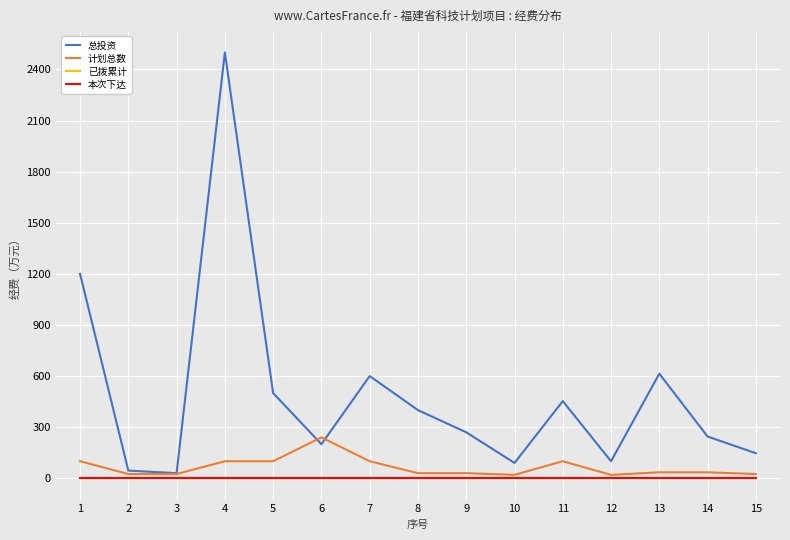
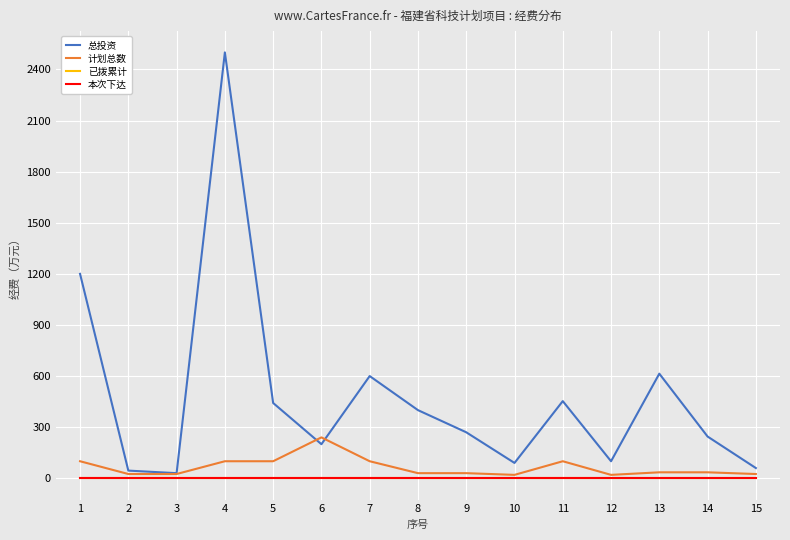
  {
    "总投资": {
      "1": 1200,
      "2": 50,
      "4": 2500,
-     "5": 500,
+     "5": 440,
      "6": 200,
      "7": 600,
      "8": 400,
      "9": 270,
      "10": 90,
      "11": 450,
      "12": 100,
      "13": 610,
      "14": 250,
-     "15": 150
+     "15": 60
    },
    "计划总数": {
      "1": 100,
      "2": 30,
      "4": 100,
      "5": 100,
      "6": 240,
      "7": 100,
      "8": 30,
      "9": 30,
      "10": 20,
      "11": 100,
      "12": 20,
      "13": 40,
      "14": 40,
      "15": 30
    },
    "本次下达": {
      "1": 0,
      "2": 0,
      "3": 0,
      "4": 0,
      "5": 0,
      "6": 0,
      "7": 0,
      "8": 0,
      "9": 0,
      "10": 0,
      "11": 0,
      "12": 0,
      "13": 0,
      "14": 0,
      "15": 0
    }
  }
